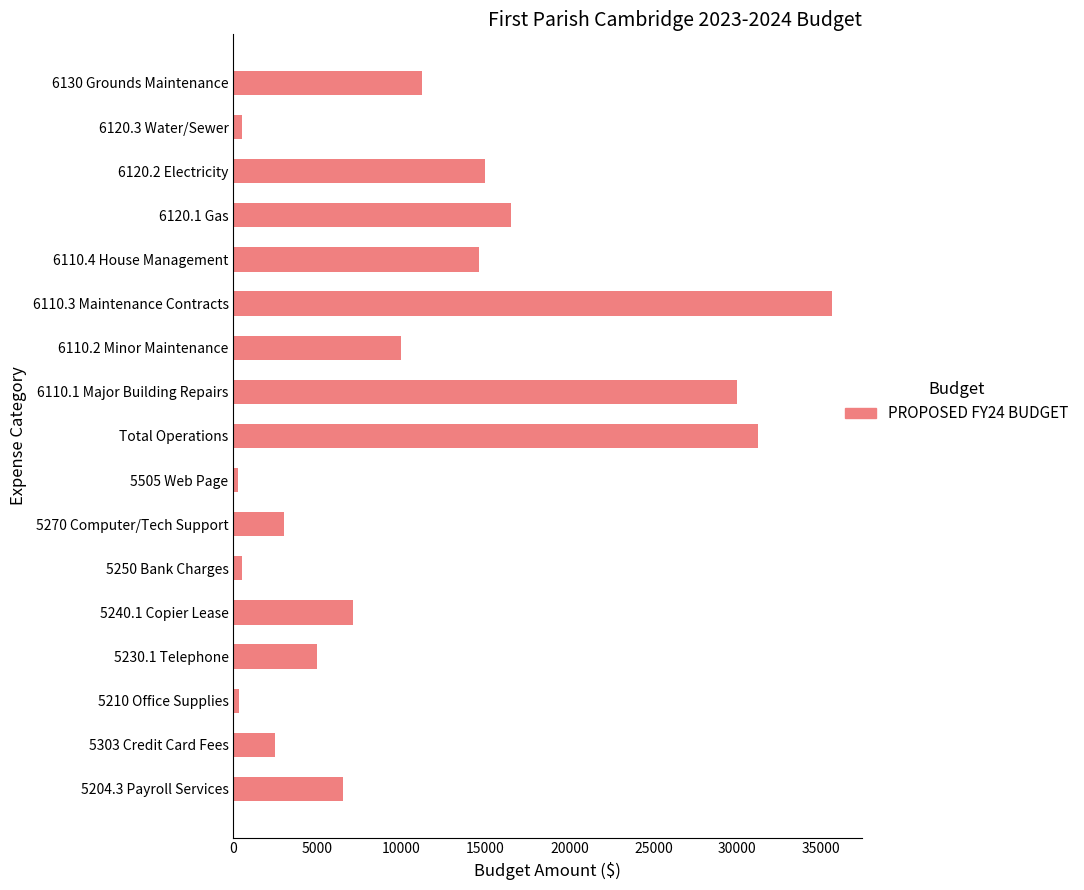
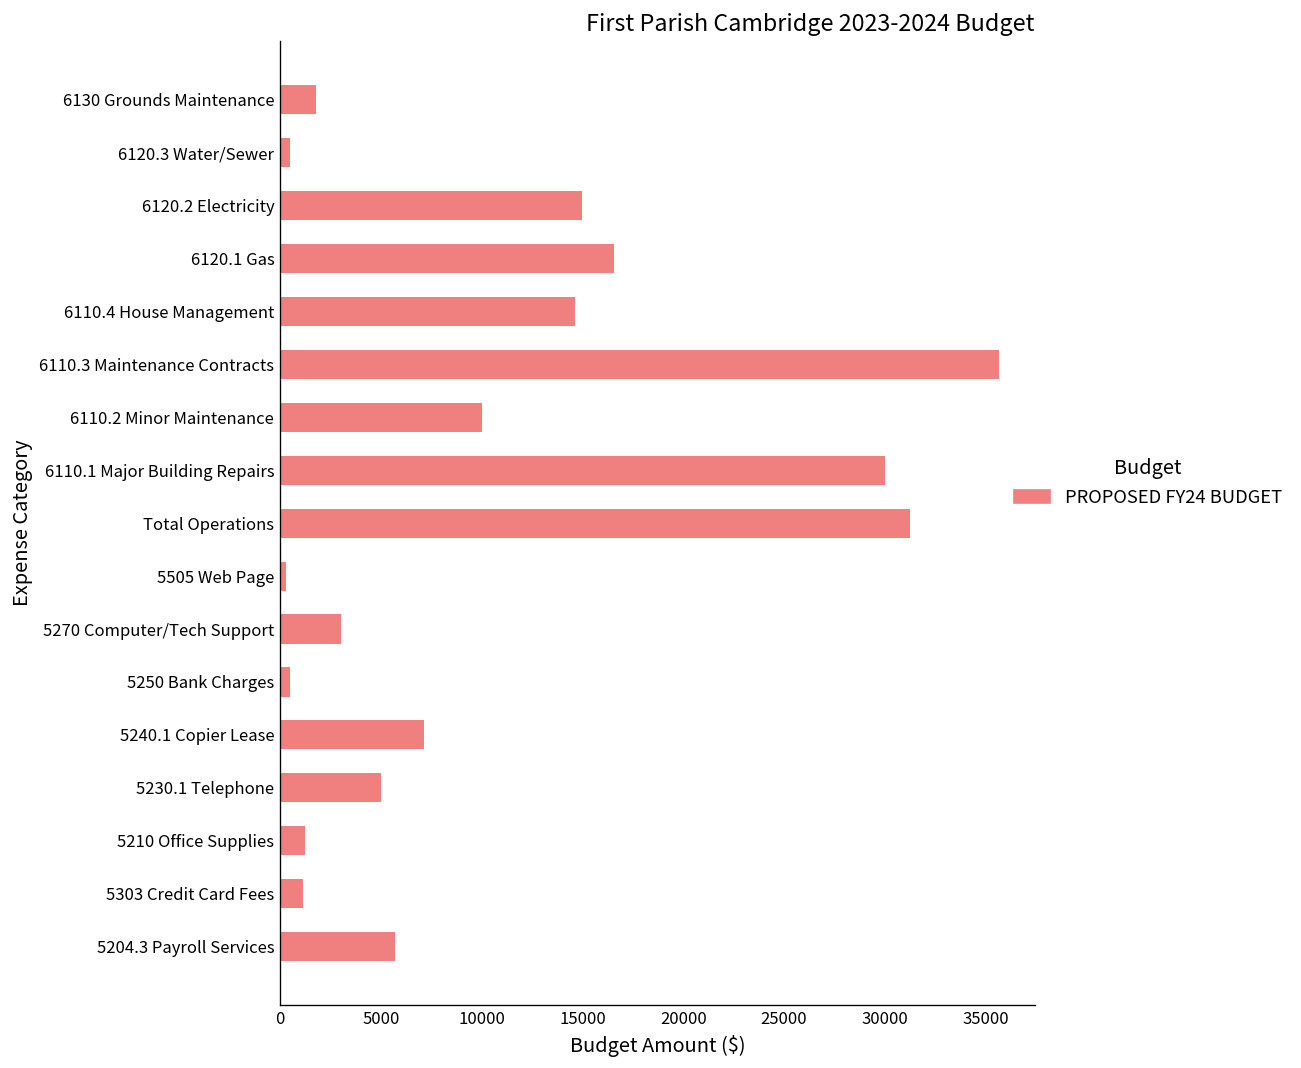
  {
-   "6130 Grounds Maintenance": 11200,
+   "6130 Grounds Maintenance": 1800,
    "6120.3 Water/Sewer": 500,
    "6120.2 Electricity": 15000,
    "6120.1 Gas": 16600,
    "6110.4 House Management": 14600,
    "6110.3 Maintenance Contracts": 35700,
    "6110.2 Minor Maintenance": 10000,
    "6110.1 Major Building Repairs": 30000,
    "Total Operations": 31300,
    "5505 Web Page": 300,
    "5270 Computer/Tech Support": 3000,
    "5250 Bank Charges": 500,
    "5240.1 Copier Lease": 7100,
    "5230.1 Telephone": 5000,
-   "5210 Office Supplies": 300,
-   "5303 Credit Card Fees": 2500,
-   "5204.3 Payroll Services": 6500
+   "5210 Office Supplies": 1300,
+   "5303 Credit Card Fees": 1100,
+   "5204.3 Payroll Services": 5700
  }
